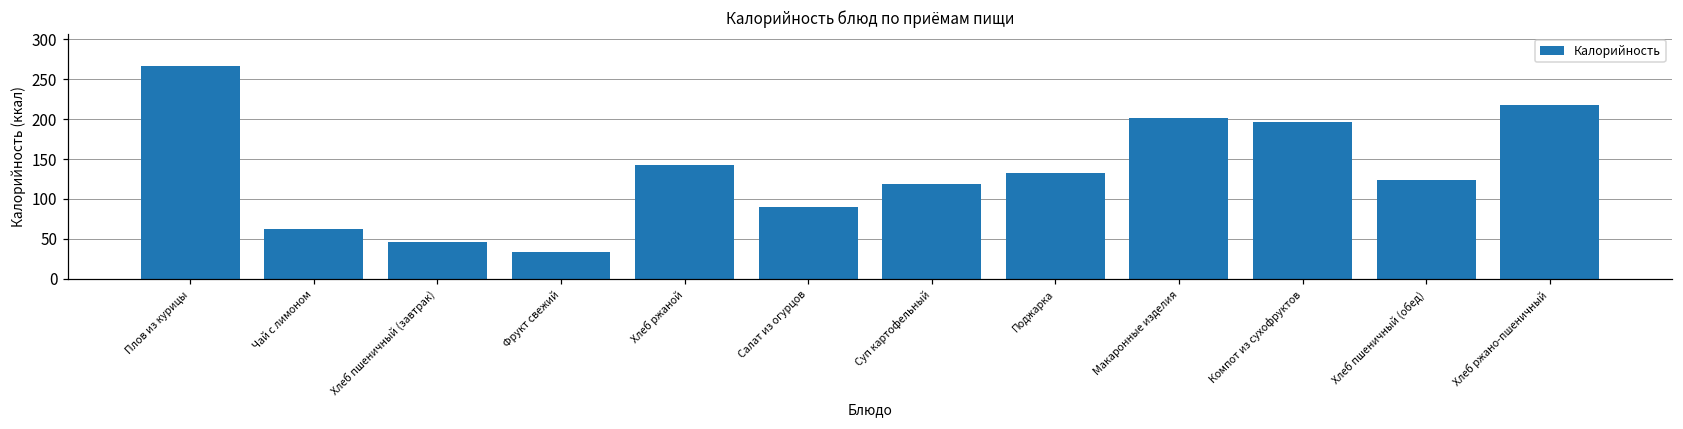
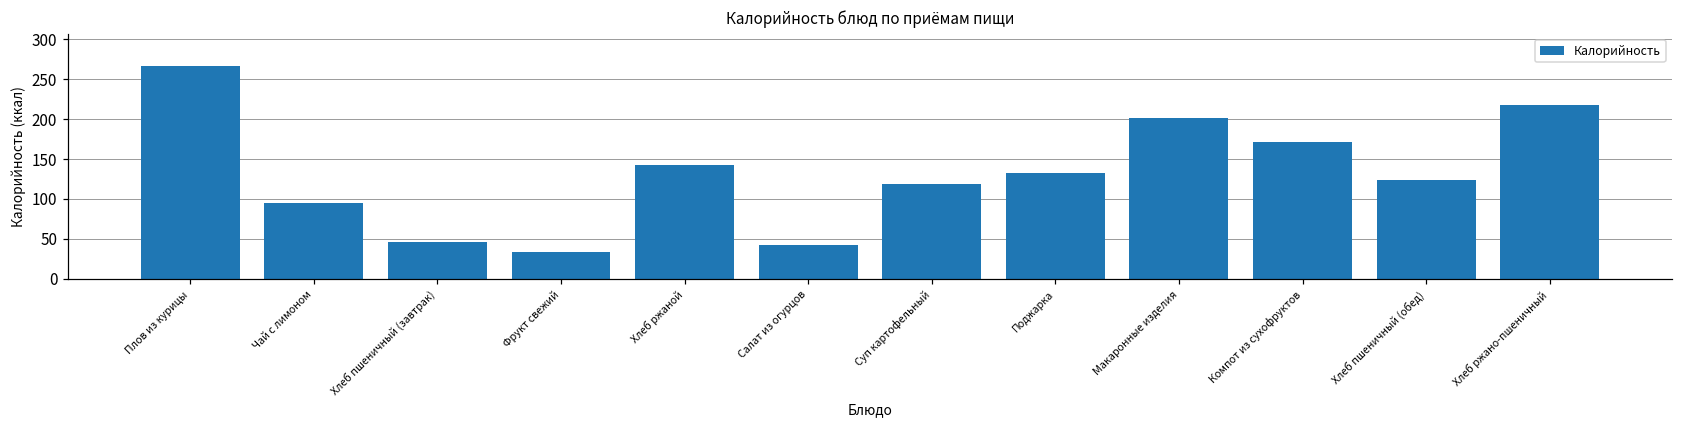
  {
    "Плов из курицы": 270,
-   "Чай с лимоном": 60,
+   "Чай с лимоном": 90,
    "Хлеб пшеничный (завтрак)": 50,
    "Фрукт свежий": 30,
    "Хлеб ржаной": 140,
-   "Салат из огурцов": 90,
+   "Салат из огурцов": 40,
    "Суп картофельный": 120,
    "Поджарка": 130,
    "Макаронные изделия": 200,
-   "Компот из сухофруктов": 200,
+   "Компот из сухофруктов": 170,
    "Хлеб пшеничный (обед)": 120,
    "Хлеб ржано-пшеничный": 220
  }
